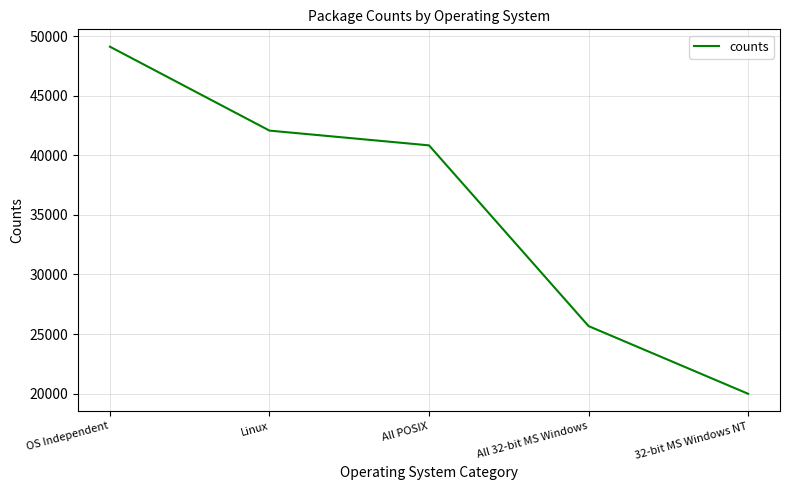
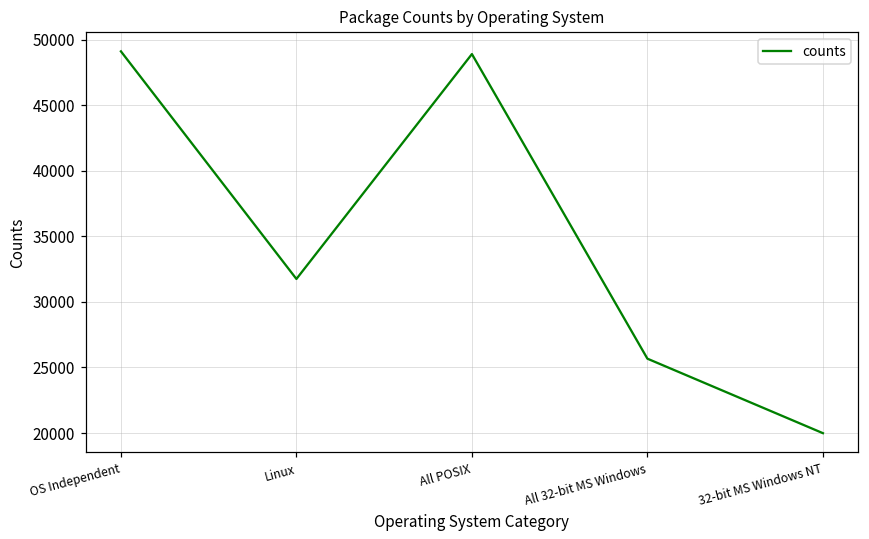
  {
    "OS Independent": 49100,
-   "Linux": 42100,
-   "All POSIX": 40800,
+   "Linux": 31800,
+   "All POSIX": 48900,
    "All 32-bit MS Windows": 25700,
    "32-bit MS Windows NT": 20000
  }
